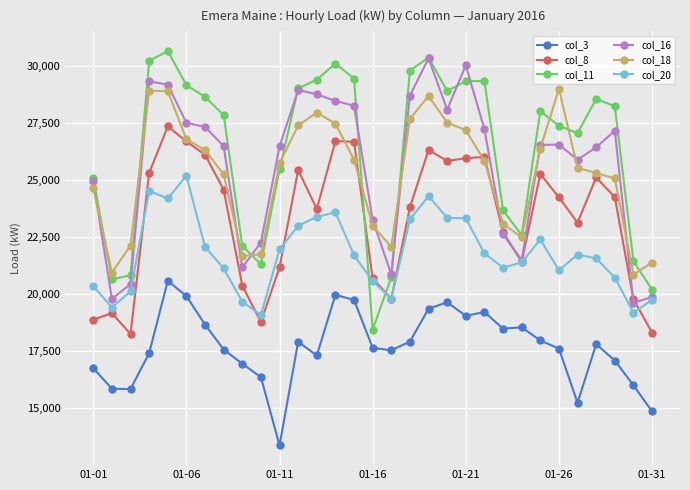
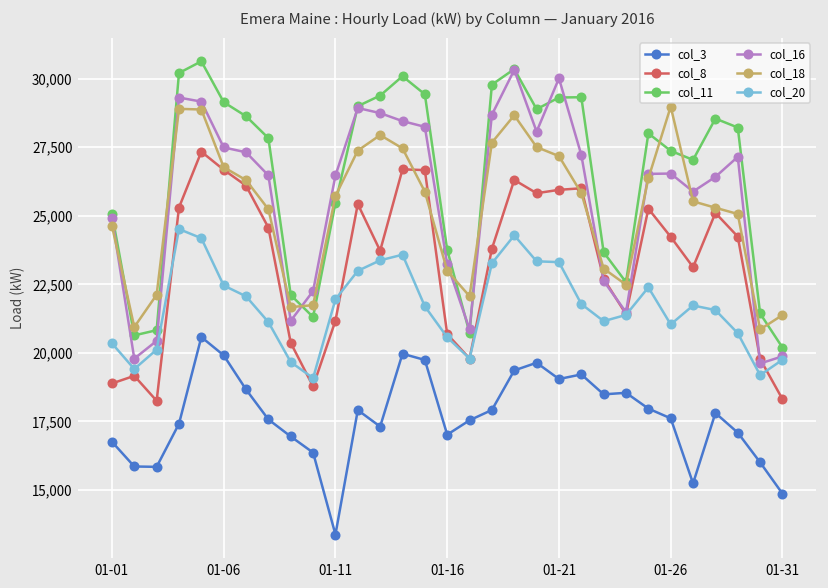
  {
    "col_3": {
      "01-01": "16,800",
      "01-06": "19,900",
      "01-11": "13,400",
-     "01-16": "17,600",
+     "01-16": "17,000",
      "01-21": "19,000",
      "01-26": "17,600",
      "01-31": "14,900"
    },
    "col_8": {
      "01-01": "18,900",
      "01-11": "21,200",
      "01-16": "20,700",
      "01-21": "25,900",
      "01-26": "24,200",
      "01-31": "18,300"
    },
    "col_11": {
      "01-01": "25,100",
      "01-06": "29,100",
      "01-11": "25,500",
-     "01-16": "18,400",
+     "01-16": "23,800",
      "01-21": "29,300",
      "01-26": "27,400",
      "01-31": "20,200"
    },
    "col_16": {
      "01-01": "24,900",
      "01-06": "27,500",
      "01-11": "26,500",
      "01-16": "23,200",
      "01-21": "30,000",
      "01-26": "26,500",
      "01-31": "19,900"
    },
    "col_18": {
      "01-01": "24,600",
      "01-11": "25,700",
      "01-16": "23,000",
      "01-21": "27,200",
      "01-26": "29,000",
      "01-31": "21,400"
    },
    "col_20": {
      "01-01": "20,300",
-     "01-06": "25,200",
+     "01-06": "22,500",
      "01-11": "22,000",
      "01-16": "20,600",
      "01-21": "23,300",
      "01-26": "21,000",
      "01-31": "19,700"
    }
  }
